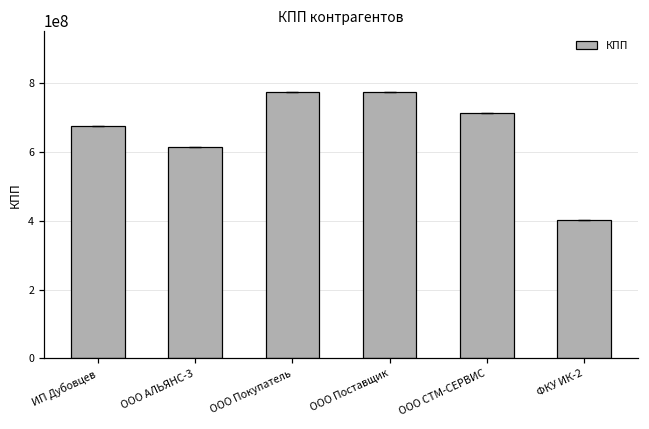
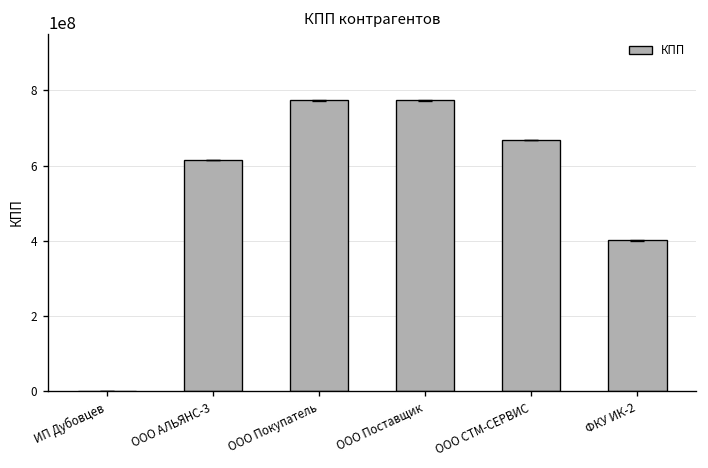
  {
    "КПП": {
-     "ИП Дубовцев": 670000000,
+     "ИП Дубовцев": 0,
      "ООО АЛЬЯНС-3": 610000000,
      "ООО Покупатель": 770000000,
      "ООО Поставщик": 770000000,
-     "ООО СТМ-СЕРВИС": 710000000,
+     "ООО СТМ-СЕРВИС": 670000000,
      "ФКУ ИК-2": 400000000
    }
  }
